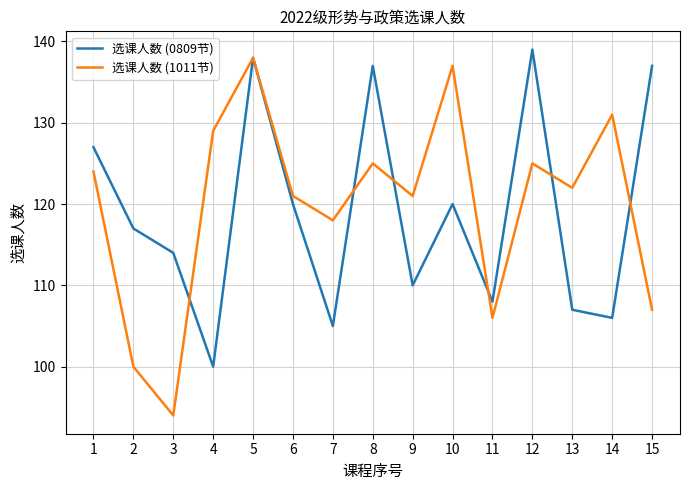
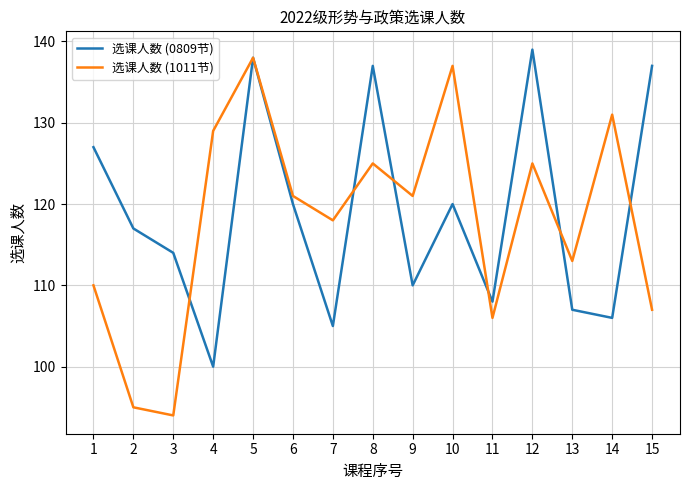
  {
    "选课人数 (0809节)": {
      "1": 127,
      "2": 117,
      "3": 114,
      "4": 100,
      "6": 120,
      "7": 105,
      "8": 137,
      "9": 110,
      "10": 120,
      "11": 108,
      "12": 139,
      "13": 107,
      "14": 106,
      "15": 137
    },
    "选课人数 (1011节)": {
-     "1": 124,
-     "2": 100,
+     "1": 110,
+     "2": 95,
      "3": 94,
      "4": 129,
      "6": 121,
      "7": 118,
      "8": 125,
      "9": 121,
      "10": 137,
      "11": 106,
      "12": 125,
-     "13": 122,
+     "13": 113,
      "14": 131,
      "15": 107
    }
  }
